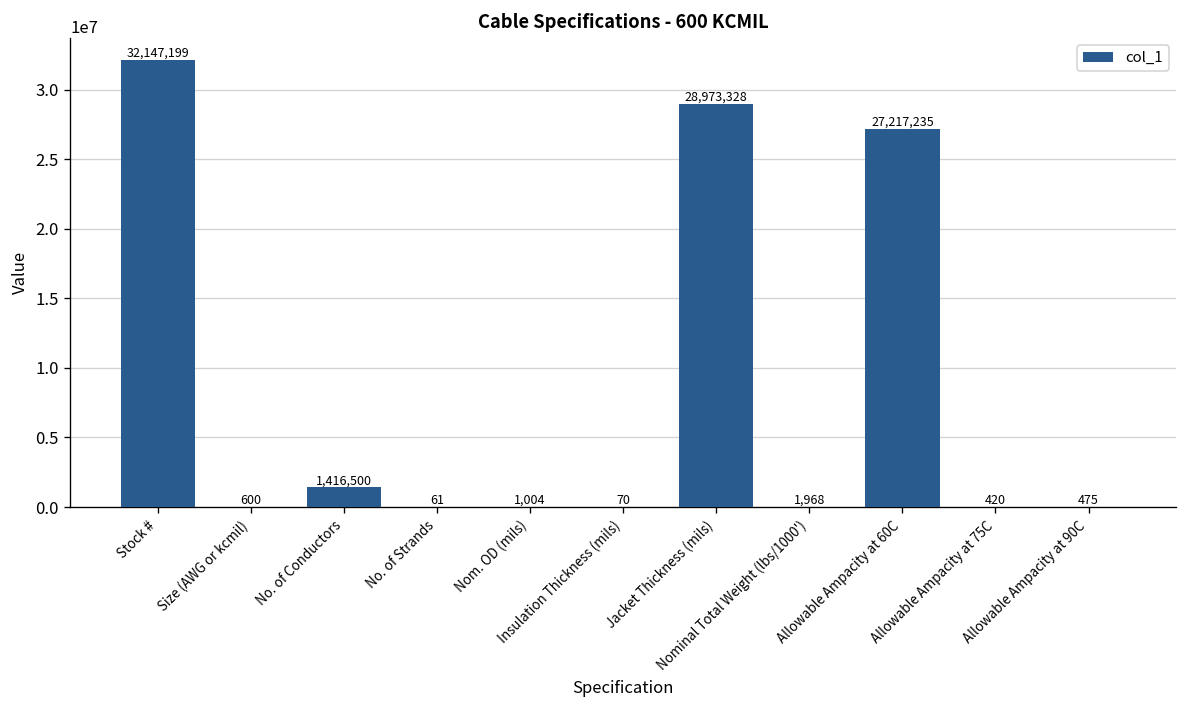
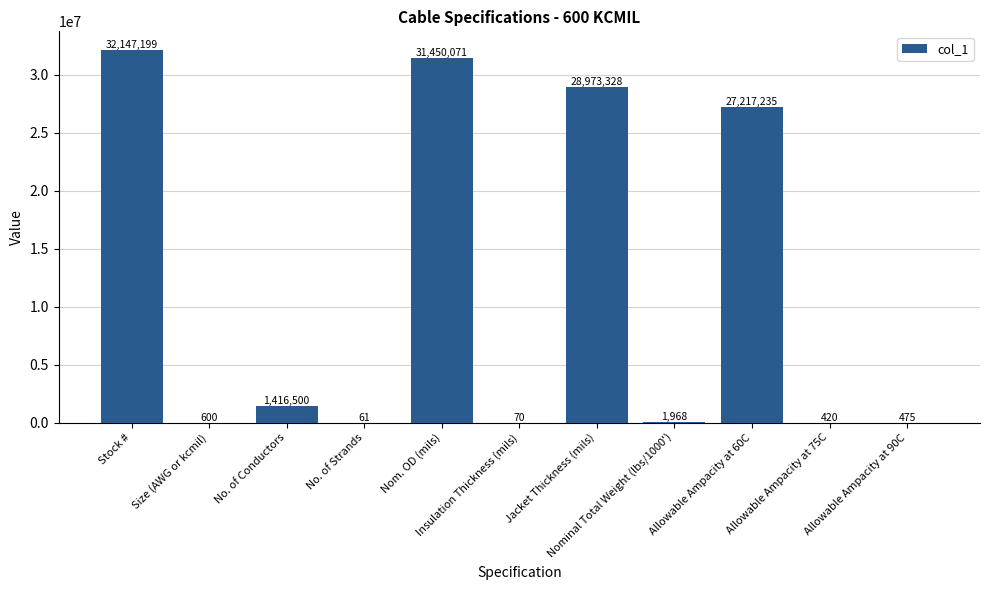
  {
    "Stock #": "32,147,199",
    "Size (AWG or kcmil)": "600",
    "No. of Conductors": "1,416,500",
    "No. of Strands": "61",
-   "Nom. OD (mils)": "1,004",
+   "Nom. OD (mils)": "31,450,071",
    "Insulation Thickness (mils)": "70",
    "Jacket Thickness (mils)": "28,973,328",
    "Nominal Total Weight (lbs/1000')": "1,968",
    "Allowable Ampacity at 60C": "27,217,235",
    "Allowable Ampacity at 75C": "420",
    "Allowable Ampacity at 90C": "475"
  }
